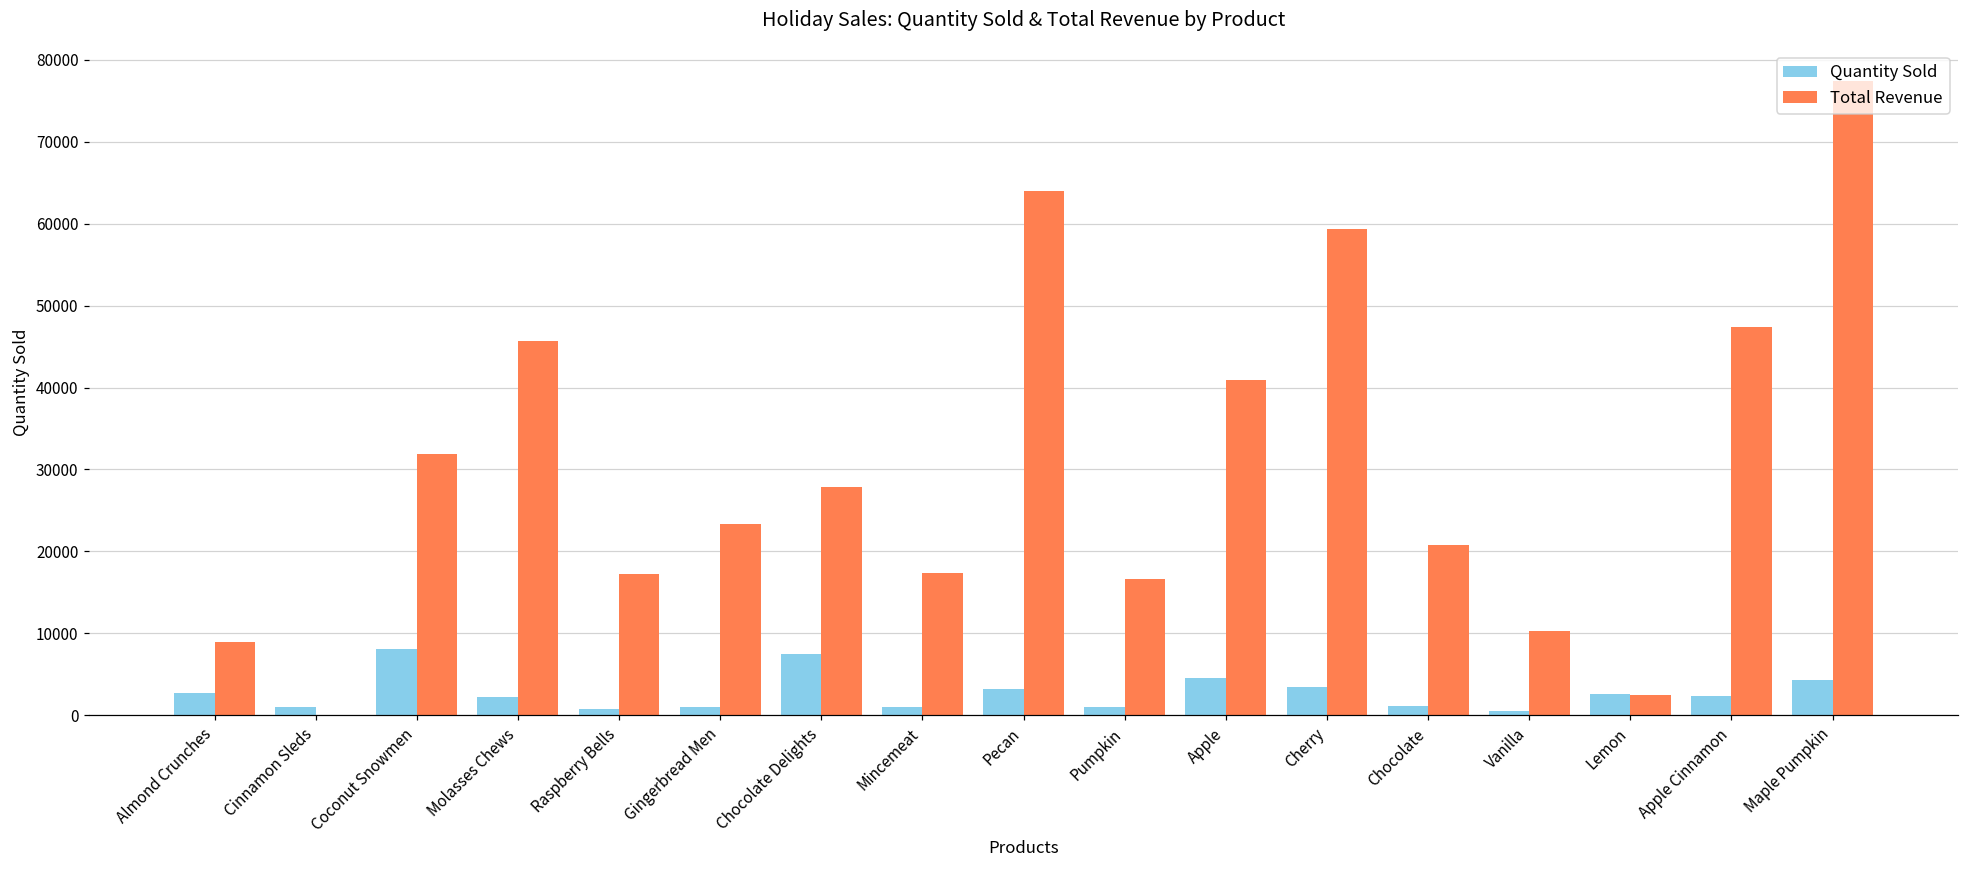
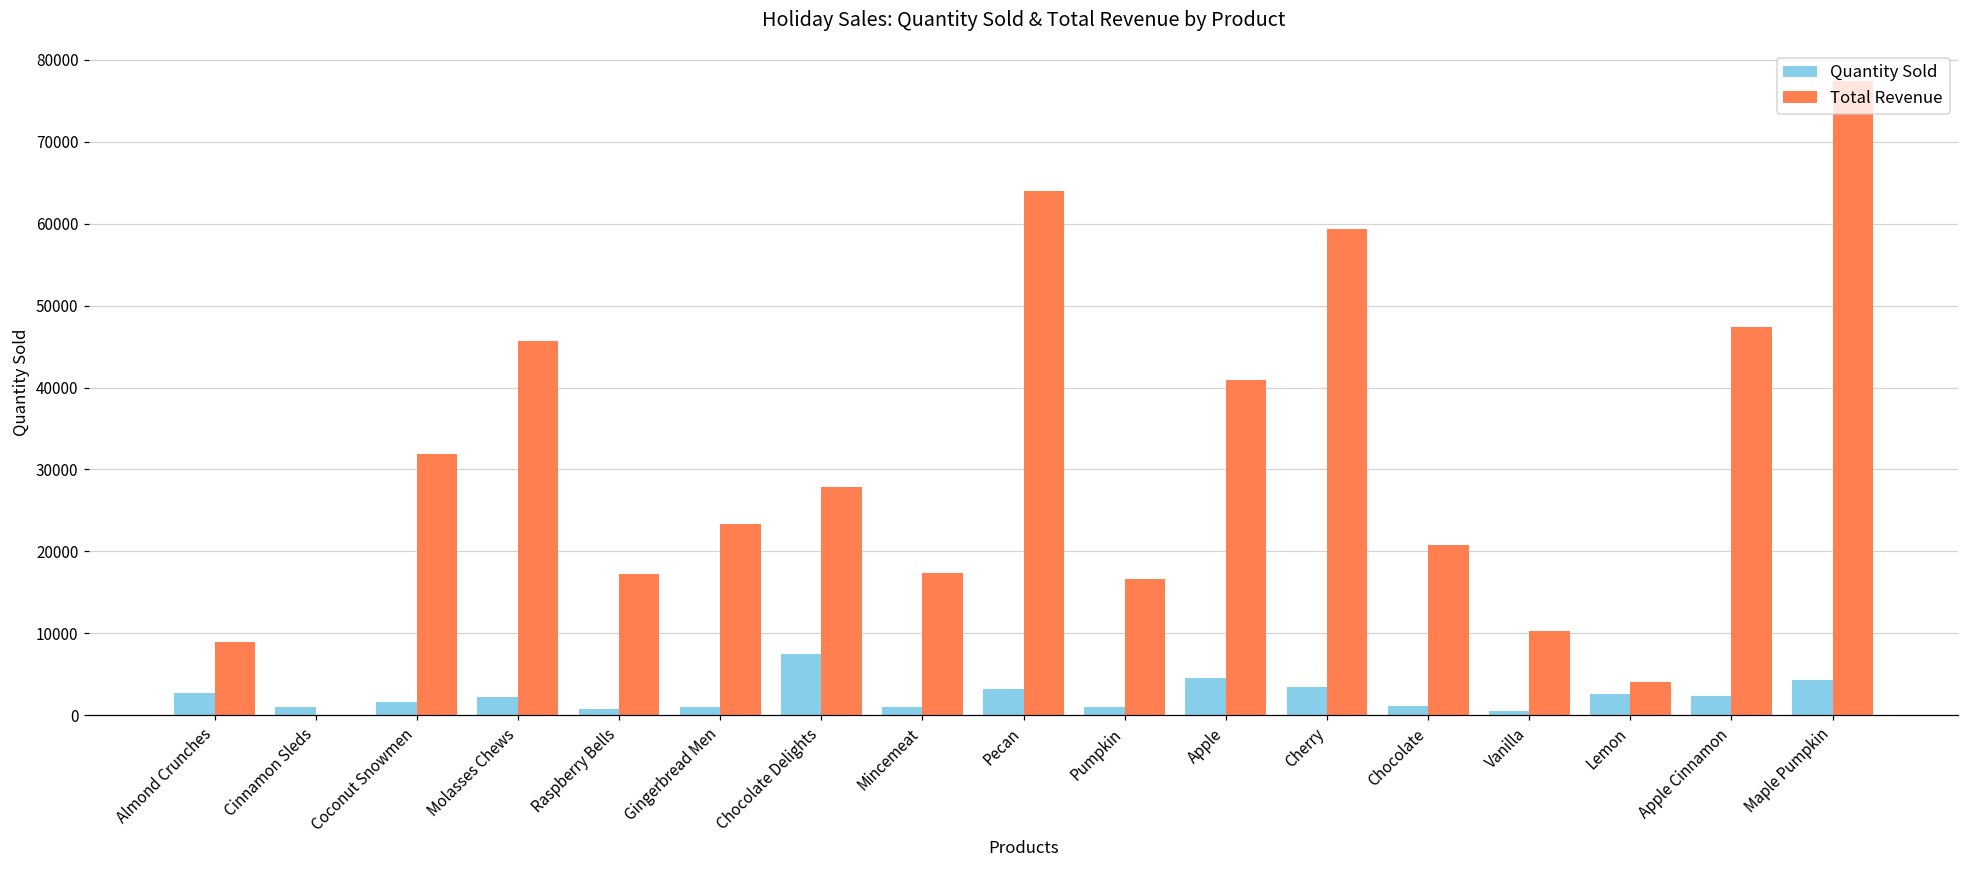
  {
    "Quantity Sold": {
      "Almond Crunches": 3000,
      "Cinnamon Sleds": 1000,
-     "Coconut Snowmen": 8000,
+     "Coconut Snowmen": 2000,
      "Molasses Chews": 2000,
      "Raspberry Bells": 1000,
      "Gingerbread Men": 1000,
      "Chocolate Delights": 8000,
      "Mincemeat": 1000,
      "Pecan": 3000,
      "Pumpkin": 1000,
      "Apple": 5000,
      "Cherry": 3000,
      "Chocolate": 1000,
      "Vanilla": 1000,
      "Lemon": 3000,
      "Apple Cinnamon": 2000,
      "Maple Pumpkin": 4000
    },
    "Total Revenue": {
      "Almond Crunches": 9000,
      "Cinnamon Sleds": 0,
      "Coconut Snowmen": 32000,
      "Molasses Chews": 46000,
      "Raspberry Bells": 17000,
      "Gingerbread Men": 23000,
      "Chocolate Delights": 28000,
      "Mincemeat": 17000,
      "Pecan": 64000,
      "Pumpkin": 17000,
      "Apple": 41000,
      "Cherry": 59000,
      "Chocolate": 21000,
      "Vanilla": 10000,
-     "Lemon": 3000,
+     "Lemon": 4000,
      "Apple Cinnamon": 47000
    }
  }
